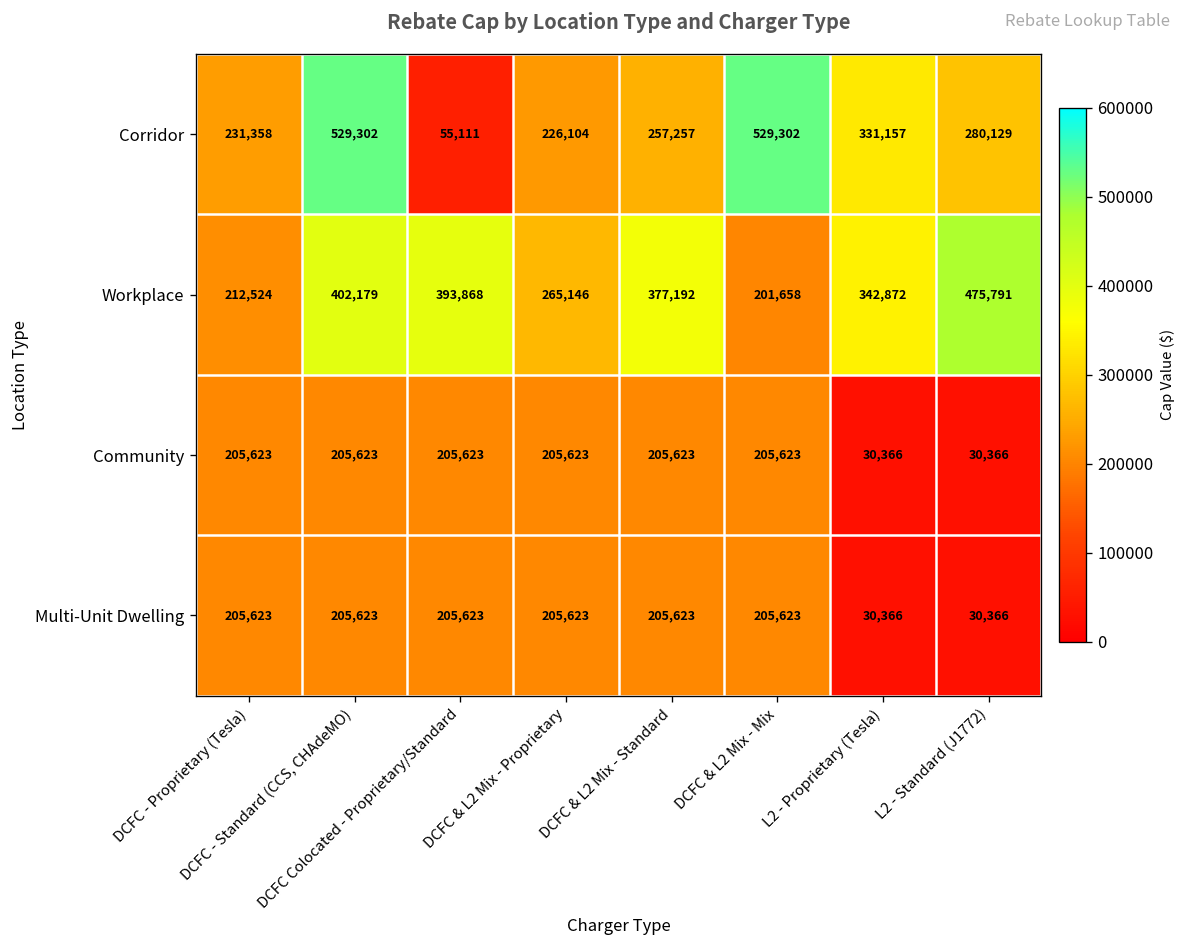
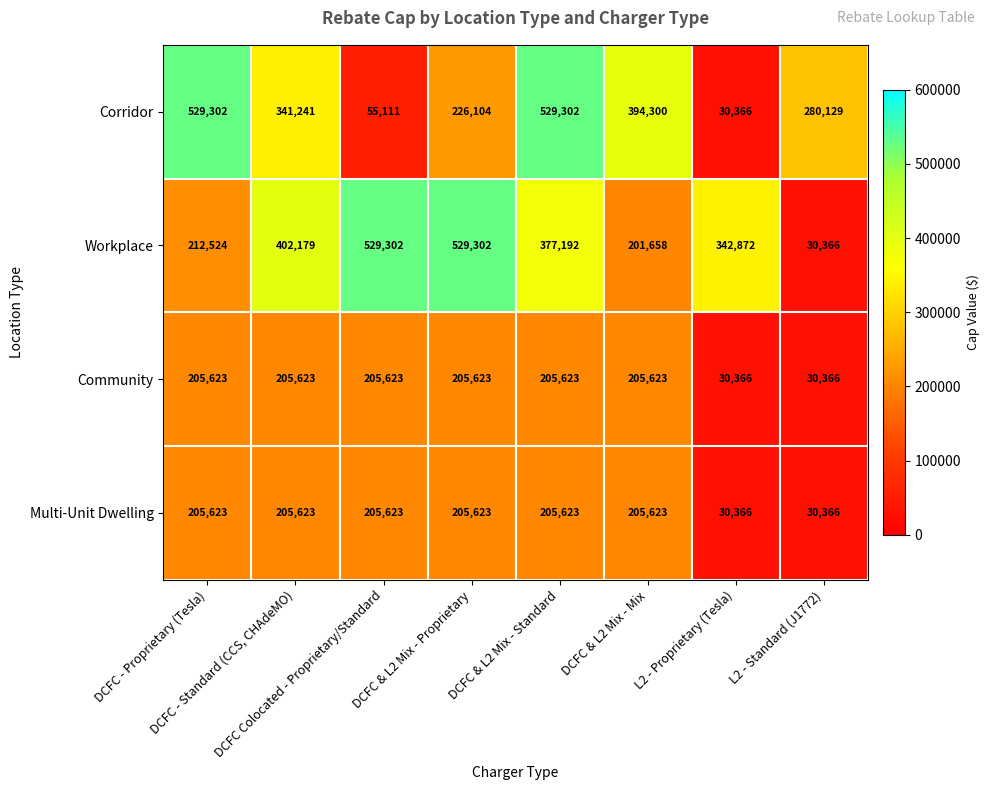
  {
    "Corridor": {
-     "DCFC - Proprietary (Tesla)": "231,358",
-     "DCFC - Standard (CCS, CHAdeMO)": "529,302",
+     "DCFC - Proprietary (Tesla)": "529,302",
+     "DCFC - Standard (CCS, CHAdeMO)": "341,241",
      "DCFC Colocated - Proprietary/Standard": "55,111",
      "DCFC & L2 Mix - Proprietary": "226,104",
-     "DCFC & L2 Mix - Standard": "257,257",
-     "DCFC & L2 Mix - Mix": "529,302",
-     "L2 - Proprietary (Tesla)": "331,157",
+     "DCFC & L2 Mix - Standard": "529,302",
+     "DCFC & L2 Mix - Mix": "394,300",
+     "L2 - Proprietary (Tesla)": "30,366",
      "L2 - Standard (J1772)": "280,129"
    },
    "Workplace": {
      "DCFC - Proprietary (Tesla)": "212,524",
      "DCFC - Standard (CCS, CHAdeMO)": "402,179",
-     "DCFC Colocated - Proprietary/Standard": "393,868",
-     "DCFC & L2 Mix - Proprietary": "265,146",
+     "DCFC Colocated - Proprietary/Standard": "529,302",
+     "DCFC & L2 Mix - Proprietary": "529,302",
      "DCFC & L2 Mix - Standard": "377,192",
      "DCFC & L2 Mix - Mix": "201,658",
      "L2 - Proprietary (Tesla)": "342,872",
-     "L2 - Standard (J1772)": "475,791"
+     "L2 - Standard (J1772)": "30,366"
    },
    "Community": {
      "DCFC - Proprietary (Tesla)": "205,623",
      "DCFC - Standard (CCS, CHAdeMO)": "205,623",
      "DCFC Colocated - Proprietary/Standard": "205,623",
      "DCFC & L2 Mix - Proprietary": "205,623",
      "DCFC & L2 Mix - Standard": "205,623",
      "DCFC & L2 Mix - Mix": "205,623",
      "L2 - Proprietary (Tesla)": "30,366",
      "L2 - Standard (J1772)": "30,366"
    },
    "Multi-Unit Dwelling": {
      "DCFC - Proprietary (Tesla)": "205,623",
      "DCFC - Standard (CCS, CHAdeMO)": "205,623",
      "DCFC Colocated - Proprietary/Standard": "205,623",
      "DCFC & L2 Mix - Proprietary": "205,623",
      "DCFC & L2 Mix - Standard": "205,623",
      "DCFC & L2 Mix - Mix": "205,623",
      "L2 - Proprietary (Tesla)": "30,366",
      "L2 - Standard (J1772)": "30,366"
    }
  }
